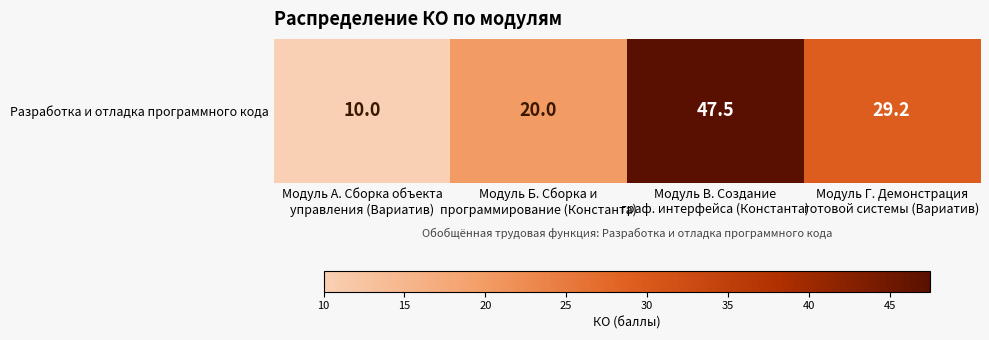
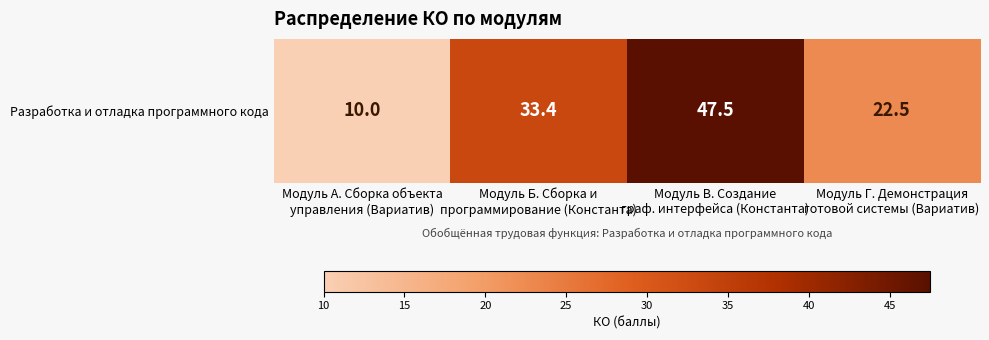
  {
    "Разработка и отладка программного кода": {
      "Модуль А. Сборка объекта управления (Вариатив)": 10.0,
-     "Модуль Б. Сборка и программирование (Константа)": 20.0,
+     "Модуль Б. Сборка и программирование (Константа)": 33.4,
      "Модуль В. Создание граф. интерфейса (Константа)": 47.5,
-     "Модуль Г. Демонстрация готовой системы (Вариатив)": 29.2
+     "Модуль Г. Демонстрация готовой системы (Вариатив)": 22.5
    }
  }
